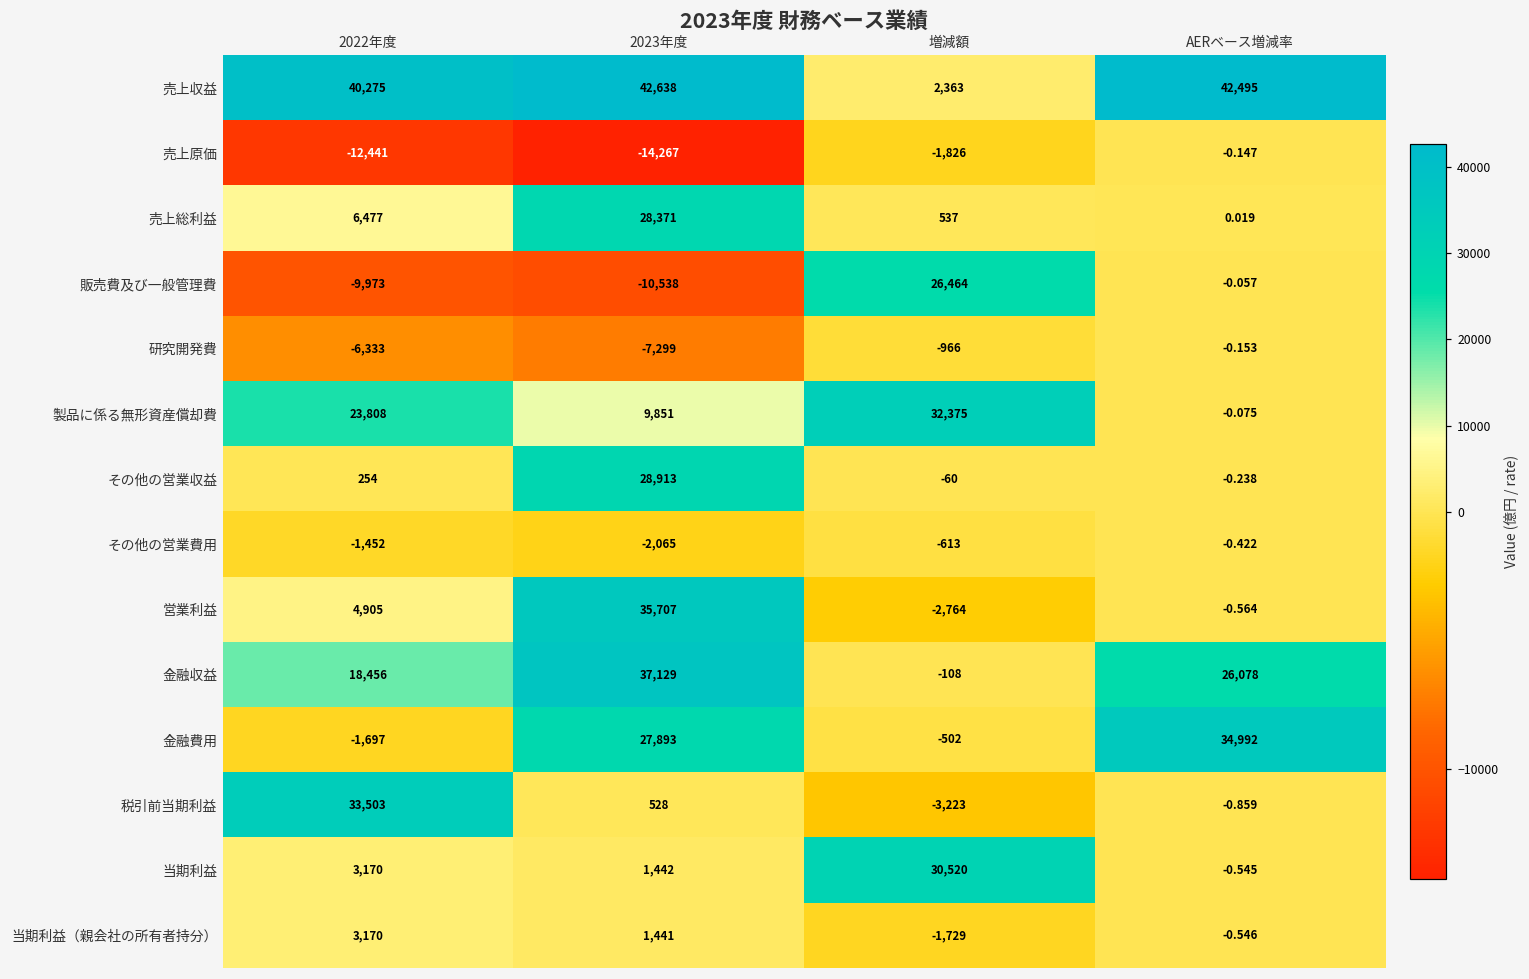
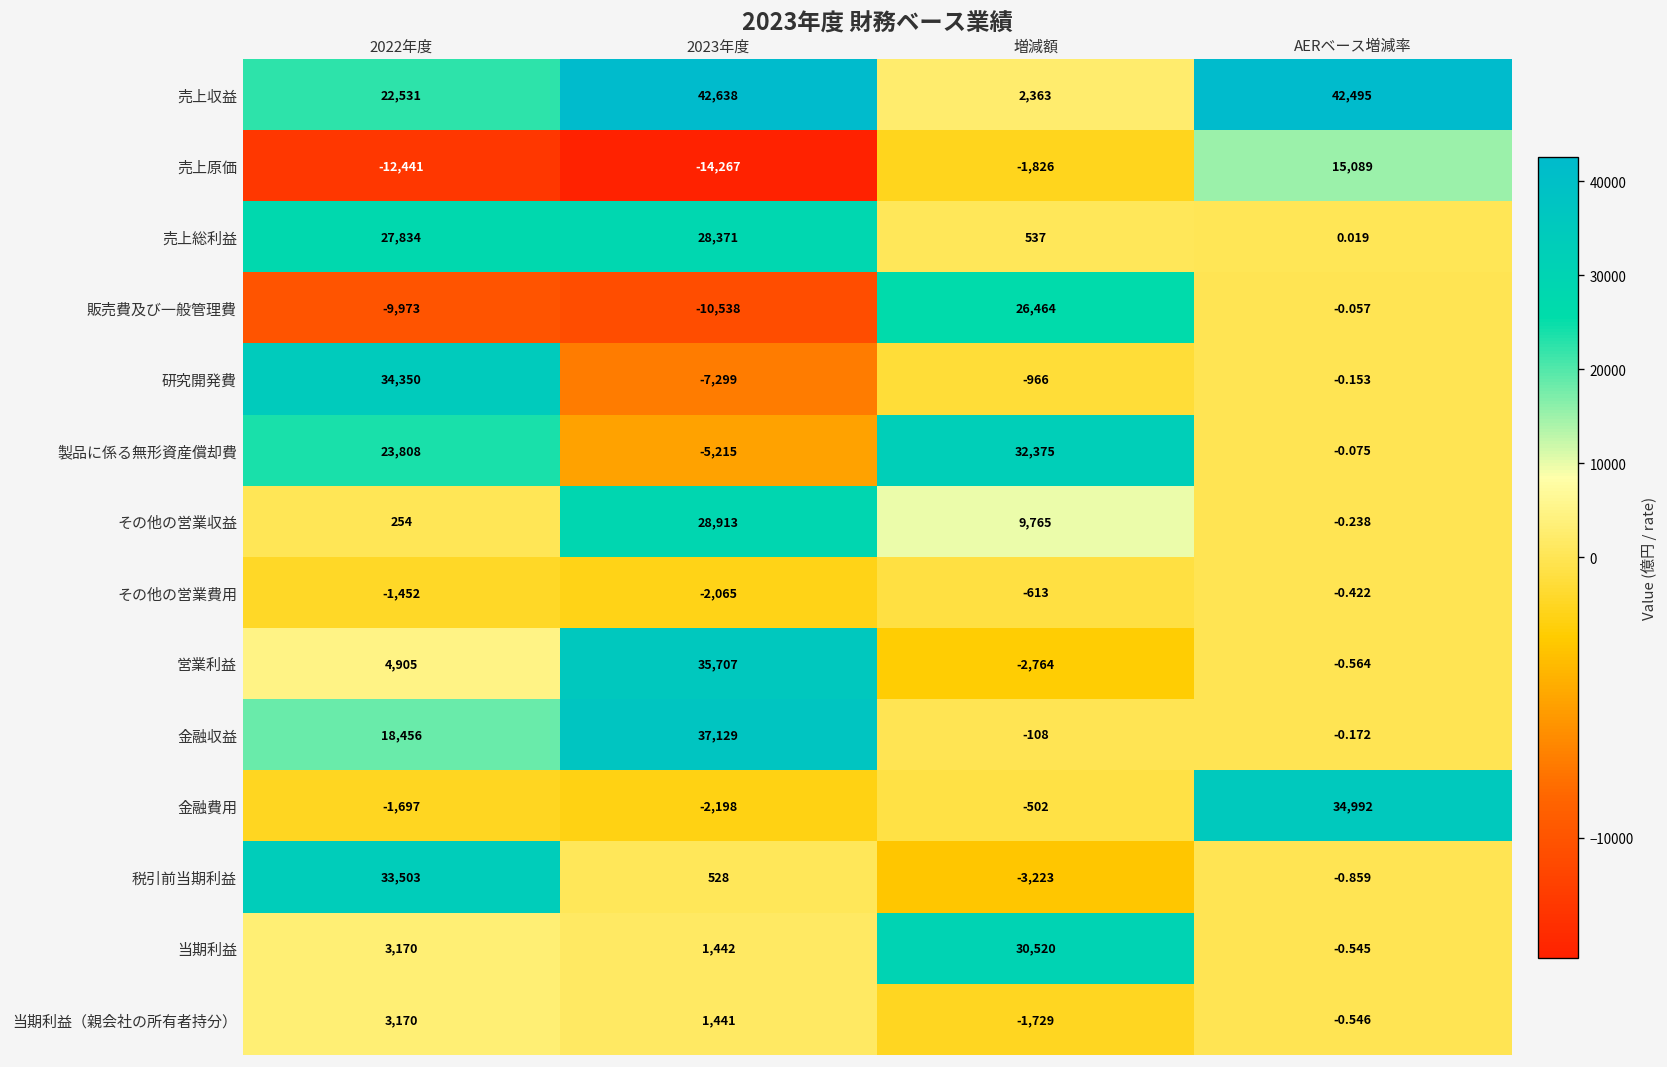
  {
    "売上収益": {
-     "2022年度": "40,275",
+     "2022年度": "22,531",
      "2023年度": "42,638",
      "増減額": "2,363",
      "AERベース増減率": "42,495"
    },
    "売上原価": {
      "2022年度": "-12,441",
      "2023年度": "-14,267",
      "増減額": "-1,826",
-     "AERベース増減率": "-0.147"
+     "AERベース増減率": "15,089"
    },
    "売上総利益": {
-     "2022年度": "6,477",
+     "2022年度": "27,834",
      "2023年度": "28,371",
      "増減額": "537",
      "AERベース増減率": "0.019"
    },
    "販売費及び一般管理費": {
      "2022年度": "-9,973",
      "2023年度": "-10,538",
      "増減額": "26,464",
      "AERベース増減率": "-0.057"
    },
    "研究開発費": {
-     "2022年度": "-6,333",
+     "2022年度": "34,350",
      "2023年度": "-7,299",
      "増減額": "-966",
      "AERベース増減率": "-0.153"
    },
    "製品に係る無形資産償却費": {
      "2022年度": "23,808",
-     "2023年度": "9,851",
+     "2023年度": "-5,215",
      "増減額": "32,375",
      "AERベース増減率": "-0.075"
    },
    "その他の営業収益": {
      "2022年度": "254",
      "2023年度": "28,913",
-     "増減額": "-60",
+     "増減額": "9,765",
      "AERベース増減率": "-0.238"
    },
    "その他の営業費用": {
      "2022年度": "-1,452",
      "2023年度": "-2,065",
      "増減額": "-613",
      "AERベース増減率": "-0.422"
    },
    "営業利益": {
      "2022年度": "4,905",
      "2023年度": "35,707",
      "増減額": "-2,764",
      "AERベース増減率": "-0.564"
    },
    "金融収益": {
      "2022年度": "18,456",
      "2023年度": "37,129",
      "増減額": "-108",
-     "AERベース増減率": "26,078"
+     "AERベース増減率": "-0.172"
    },
    "金融費用": {
      "2022年度": "-1,697",
-     "2023年度": "27,893",
+     "2023年度": "-2,198",
      "増減額": "-502",
      "AERベース増減率": "34,992"
    },
    "税引前当期利益": {
      "2022年度": "33,503",
      "2023年度": "528",
      "増減額": "-3,223",
      "AERベース増減率": "-0.859"
    },
    "当期利益": {
      "2022年度": "3,170",
      "2023年度": "1,442",
      "増減額": "30,520",
      "AERベース増減率": "-0.545"
    },
    "当期利益（親会社の所有者持分）": {
      "2022年度": "3,170",
      "2023年度": "1,441",
      "増減額": "-1,729",
      "AERベース増減率": "-0.546"
    }
  }
